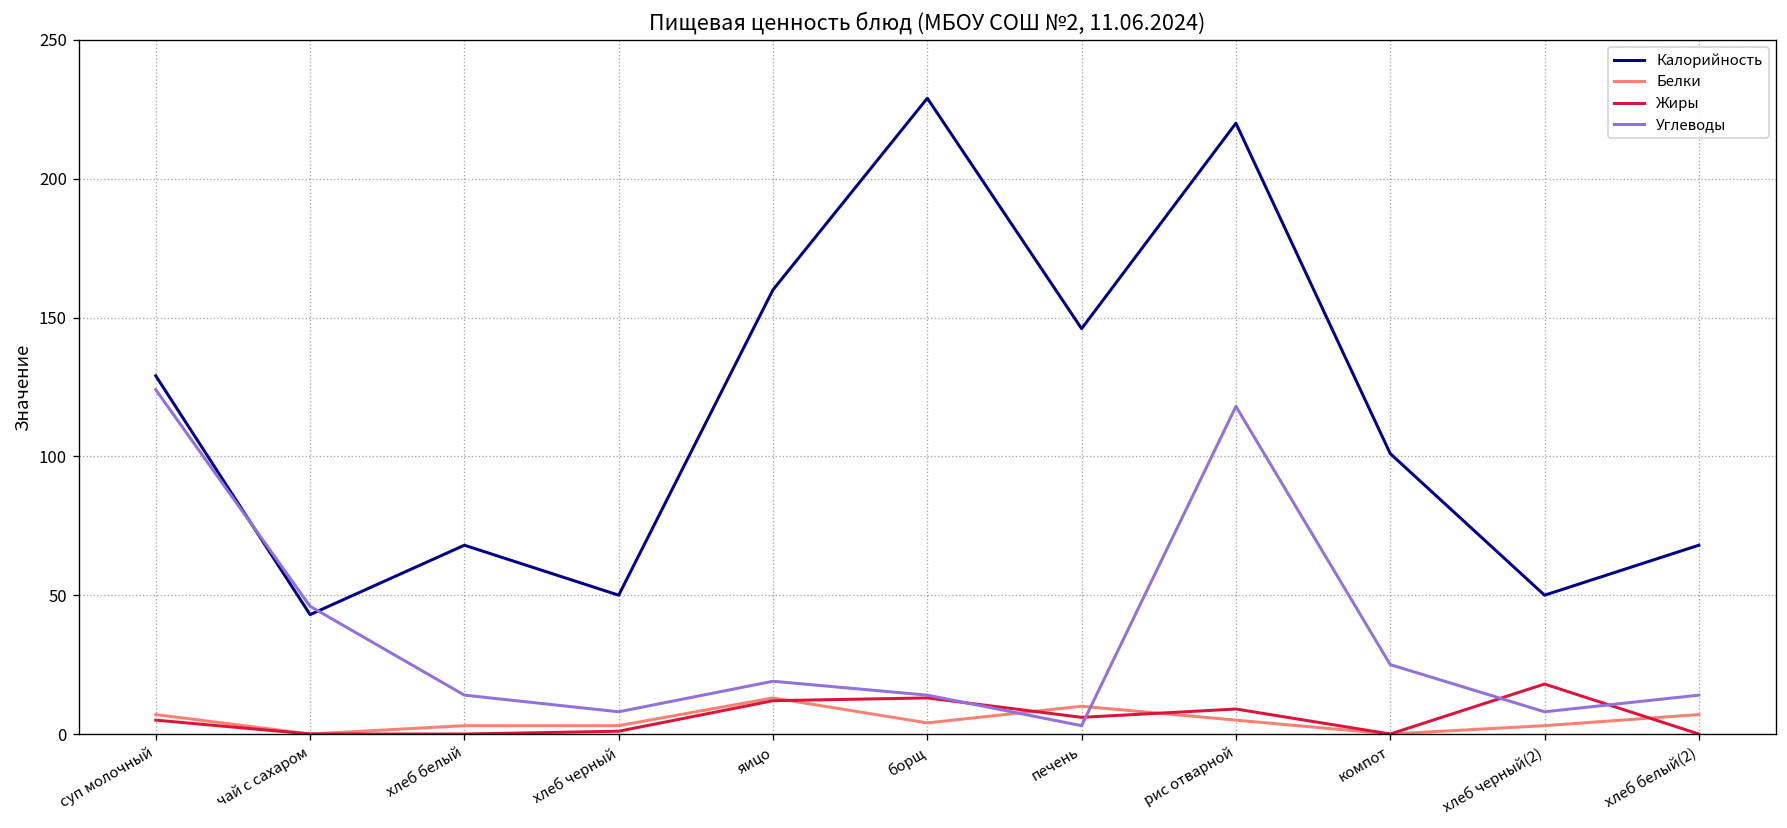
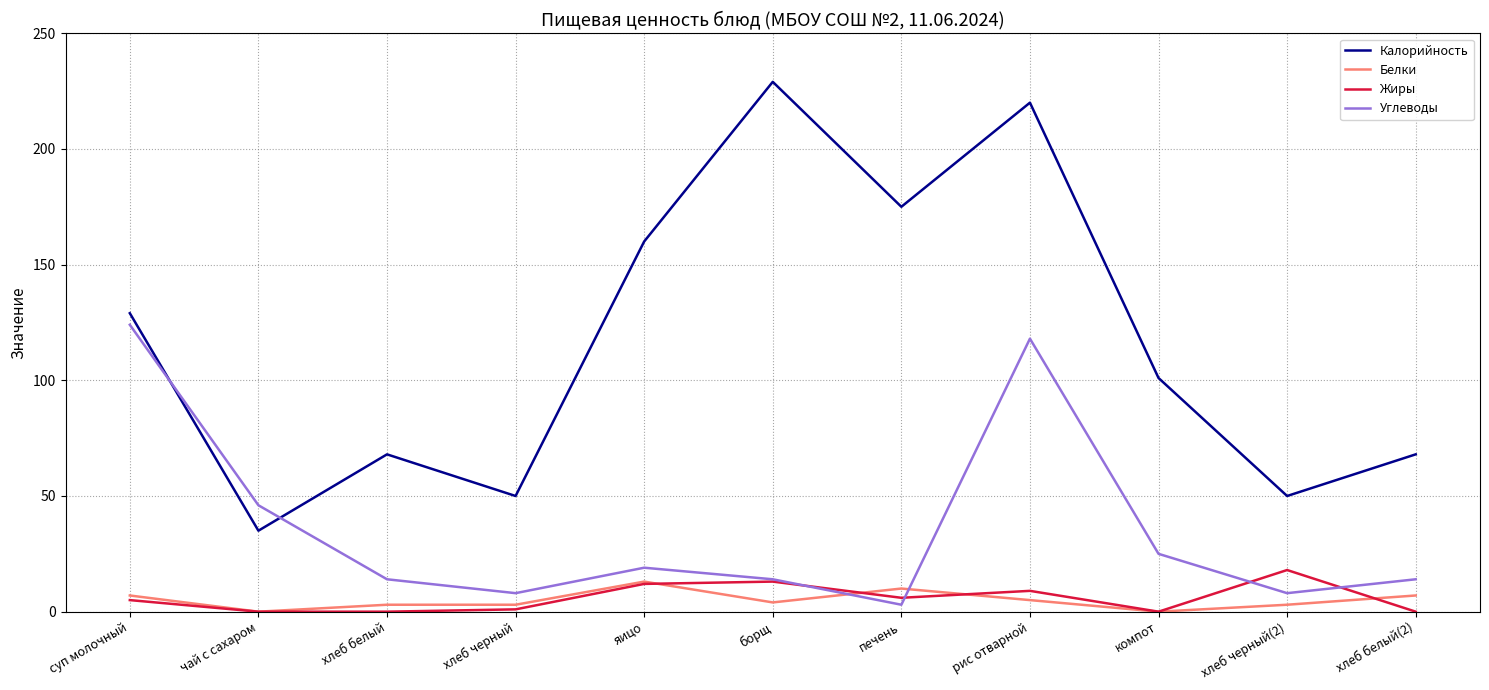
  {
    "Калорийность": {
      "суп молочный": 129,
-     "чай с сахаром": 43,
+     "чай с сахаром": 35,
      "хлеб белый": 68,
      "хлеб черный": 50,
      "яицо": 160,
      "борщ": 229,
-     "печень": 146,
+     "печень": 175,
      "рис отварной": 220,
      "компот": 101,
      "хлеб черный(2)": 50,
      "хлеб белый(2)": 68
    },
    "Белки": {
      "суп молочный": 7,
      "хлеб белый": 3,
      "хлеб черный": 3,
      "борщ": 4,
      "печень": 10,
      "рис отварной": 5,
      "хлеб черный(2)": 3,
      "хлеб белый(2)": 7
    },
    "Жиры": {
      "суп молочный": 5,
      "хлеб белый": 0,
      "хлеб черный": 1,
      "печень": 6,
      "рис отварной": 9,
      "хлеб черный(2)": 18,
      "хлеб белый(2)": 0
    },
    "Углеводы": {
      "суп молочный": 124,
      "чай с сахаром": 46,
      "хлеб белый": 14,
      "хлеб черный": 8,
      "яицо": 19,
      "печень": 3,
      "рис отварной": 118,
      "компот": 25,
      "хлеб черный(2)": 8,
      "хлеб белый(2)": 14
    }
  }
